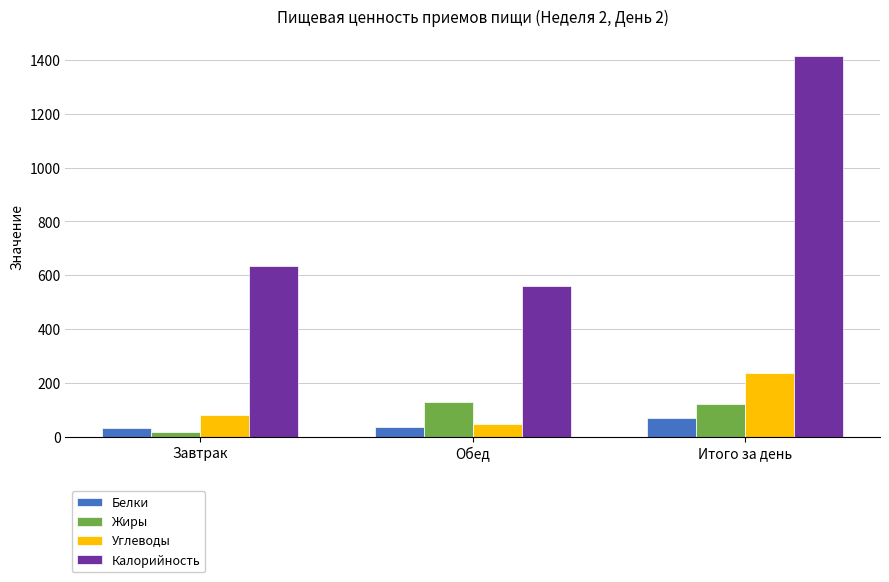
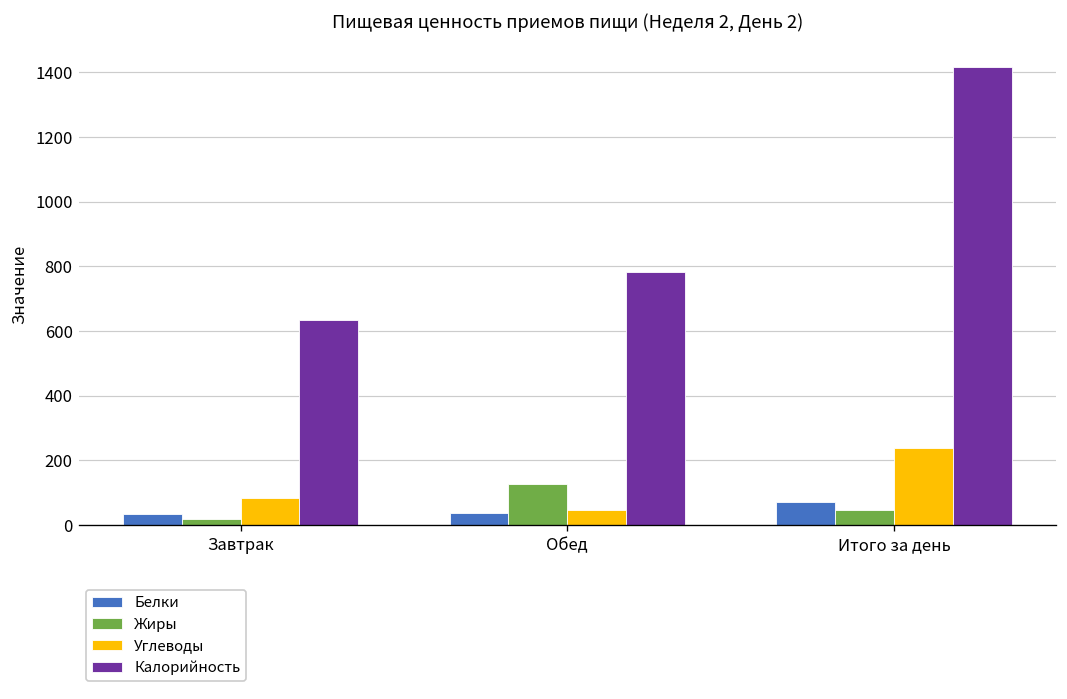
  {
    "Белки": {
      "Завтрак": 30,
      "Обед": 40,
      "Итого за день": 70
    },
    "Жиры": {
      "Завтрак": 20,
      "Обед": 130,
-     "Итого за день": 120
+     "Итого за день": 50
    },
    "Углеводы": {
      "Завтрак": 80,
      "Обед": 50,
      "Итого за день": 240
    },
    "Калорийность": {
      "Завтрак": 630,
-     "Обед": 560,
+     "Обед": 780,
      "Итого за день": 1420
    }
  }
